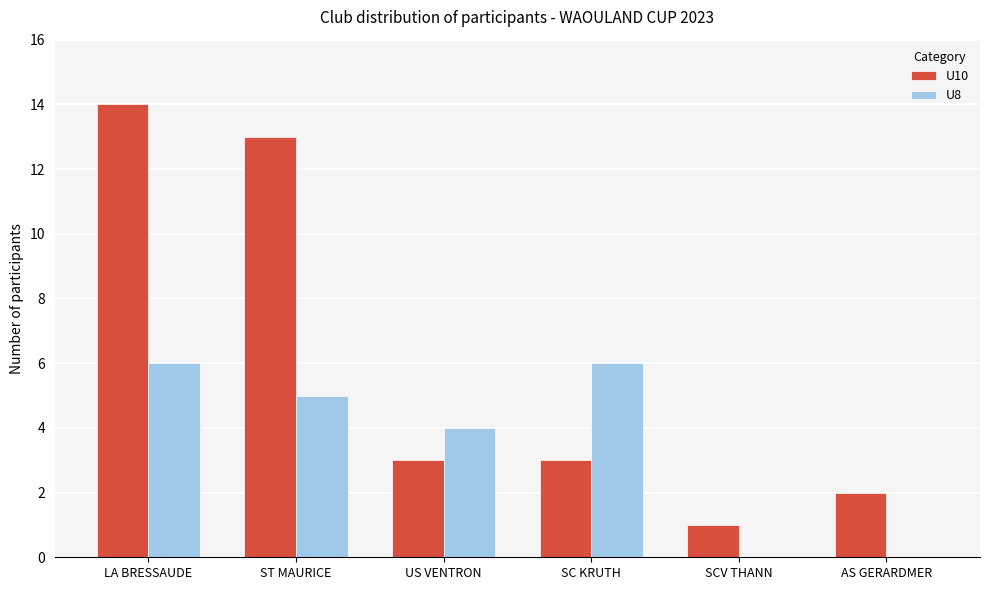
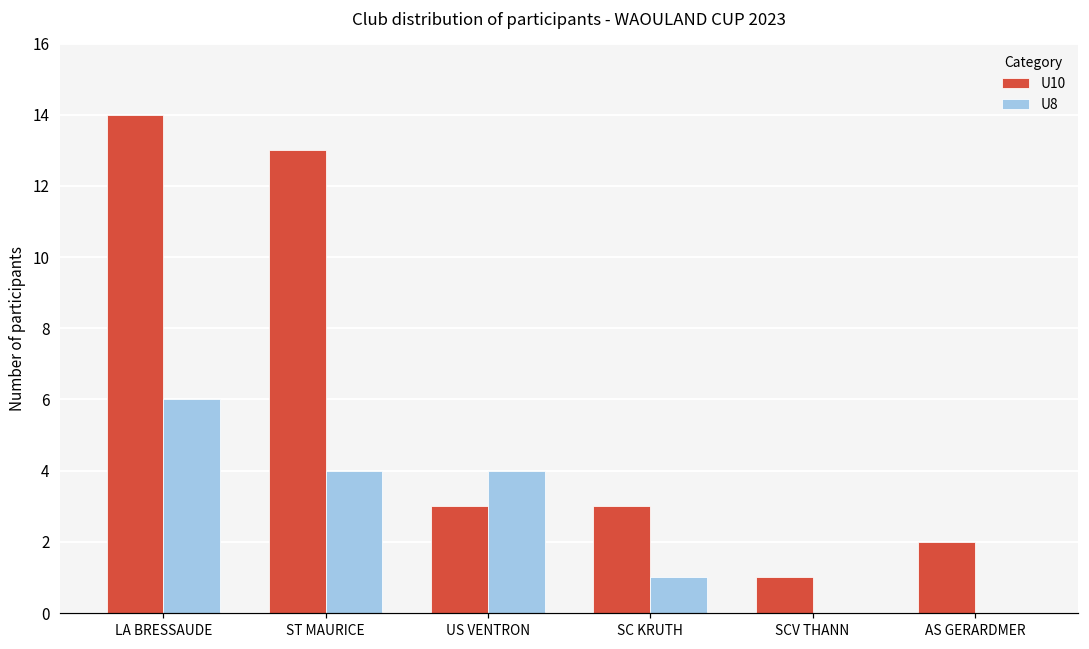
  {
    "U10": {
      "LA BRESSAUDE": 14,
      "ST MAURICE": 13,
      "US VENTRON": 3,
      "SC KRUTH": 3,
      "SCV THANN": 1,
      "AS GERARDMER": 2
    },
    "U8": {
      "LA BRESSAUDE": 6,
-     "ST MAURICE": 5,
+     "ST MAURICE": 4,
      "US VENTRON": 4,
-     "SC KRUTH": 6,
+     "SC KRUTH": 1,
      "SCV THANN": 0,
      "AS GERARDMER": 0
    }
  }
